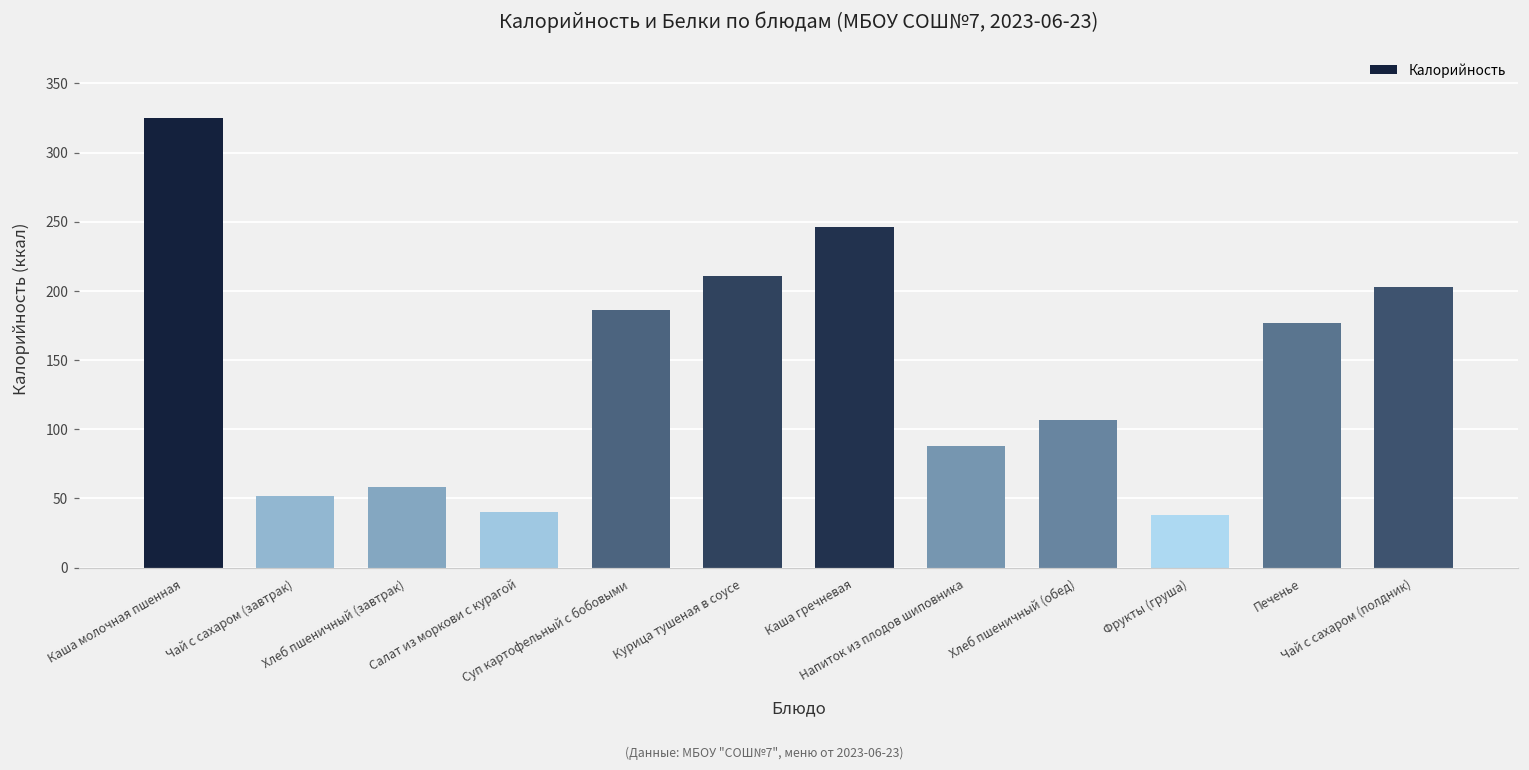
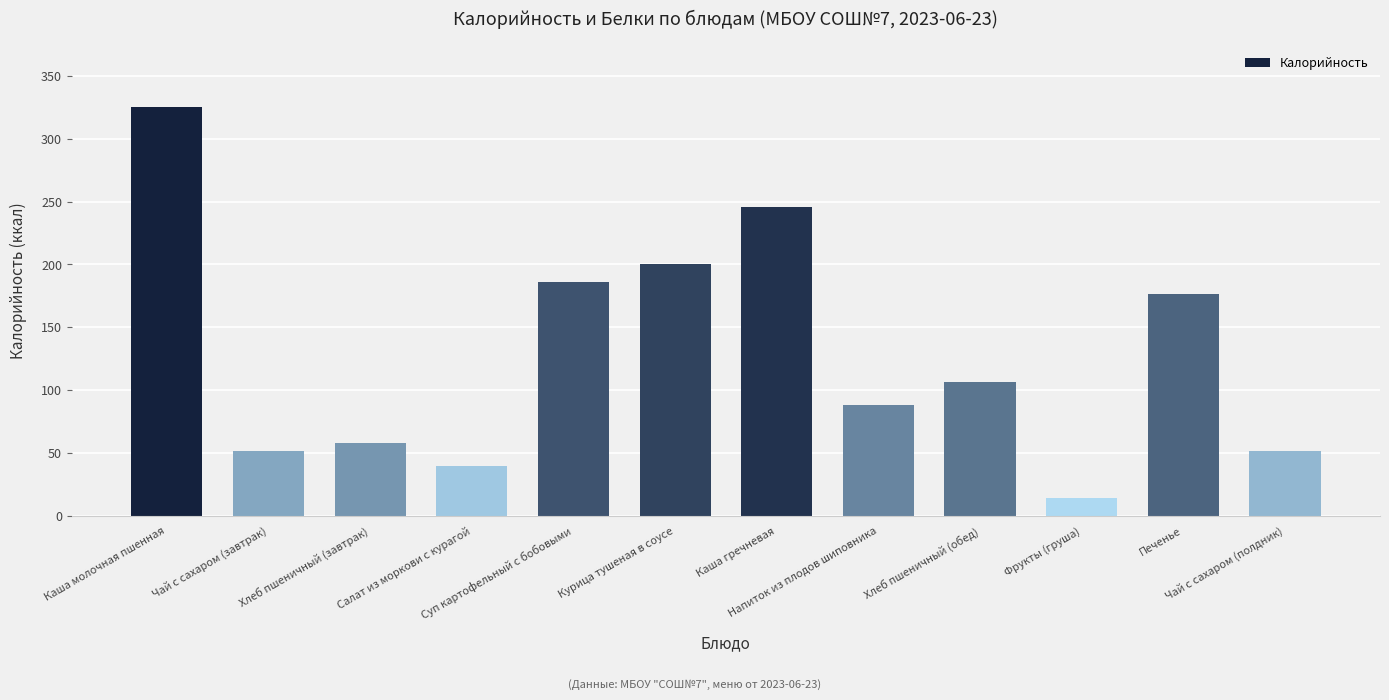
  {
    "Каша молочная пшенная": 325,
    "Чай с сахаром (завтрак)": 52,
    "Хлеб пшеничный (завтрак)": 58,
    "Салат из моркови с курагой": 40,
    "Суп картофельный с бобовыми": 186,
-   "Курица тушеная в соусе": 211,
+   "Курица тушеная в соусе": 200,
    "Каша гречневая": 246,
    "Напиток из плодов шиповника": 88,
    "Хлеб пшеничный (обед)": 107,
-   "Фрукты (груша)": 38,
+   "Фрукты (груша)": 14,
    "Печенье": 177,
-   "Чай с сахаром (полдник)": 203
+   "Чай с сахаром (полдник)": 52
  }
